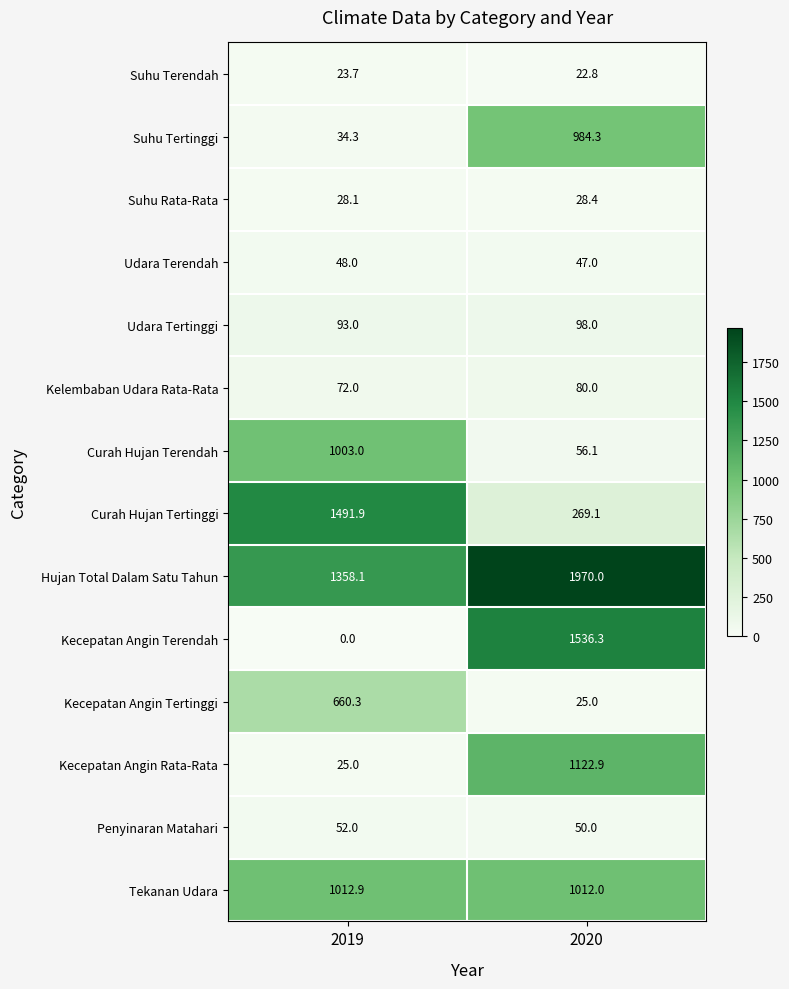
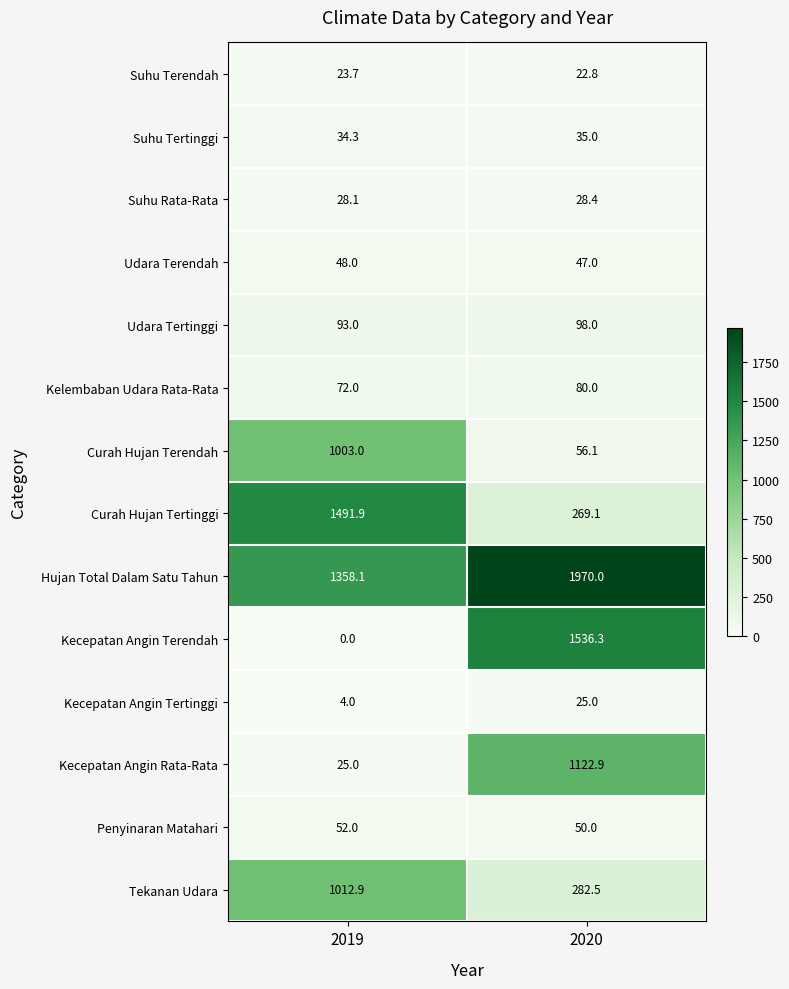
  {
    "Suhu Terendah": {
      "2019": 23.7,
      "2020": 22.8
    },
    "Suhu Tertinggi": {
      "2019": 34.3,
-     "2020": 984.3
+     "2020": 35.0
    },
    "Suhu Rata-Rata": {
      "2019": 28.1,
      "2020": 28.4
    },
    "Udara Terendah": {
      "2019": 48.0,
      "2020": 47.0
    },
    "Udara Tertinggi": {
      "2019": 93.0,
      "2020": 98.0
    },
    "Kelembaban Udara Rata-Rata": {
      "2019": 72.0,
      "2020": 80.0
    },
    "Curah Hujan Terendah": {
      "2019": 1003.0,
      "2020": 56.1
    },
    "Curah Hujan Tertinggi": {
      "2019": 1491.9,
      "2020": 269.1
    },
    "Hujan Total Dalam Satu Tahun": {
      "2019": 1358.1,
      "2020": 1970.0
    },
    "Kecepatan Angin Terendah": {
      "2019": 0.0,
      "2020": 1536.3
    },
    "Kecepatan Angin Tertinggi": {
-     "2019": 660.3,
+     "2019": 4.0,
      "2020": 25.0
    },
    "Kecepatan Angin Rata-Rata": {
      "2019": 25.0,
      "2020": 1122.9
    },
    "Penyinaran Matahari": {
      "2019": 52.0,
      "2020": 50.0
    },
    "Tekanan Udara": {
      "2019": 1012.9,
-     "2020": 1012.0
+     "2020": 282.5
    }
  }
